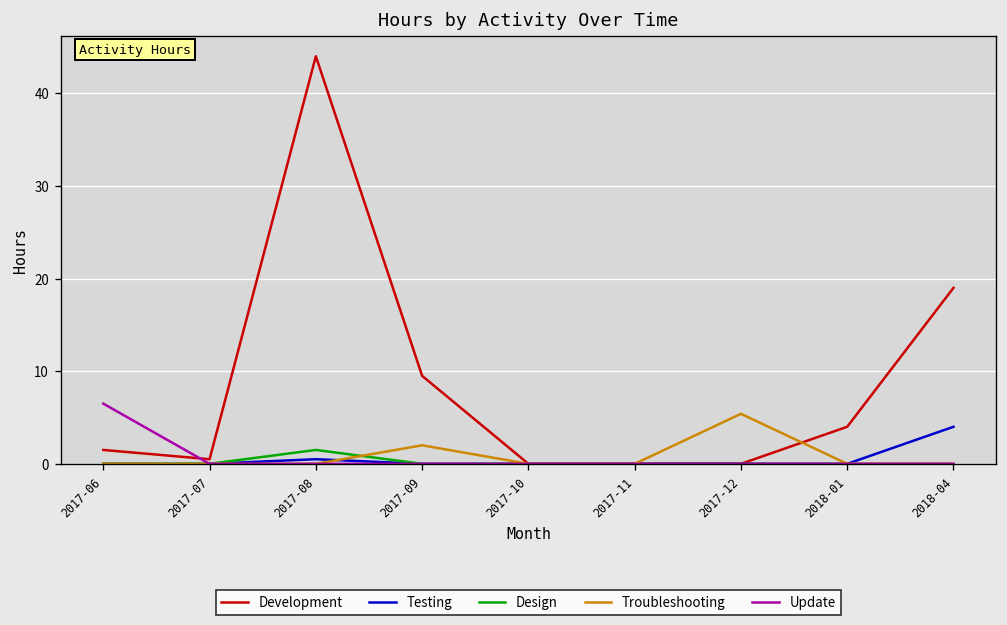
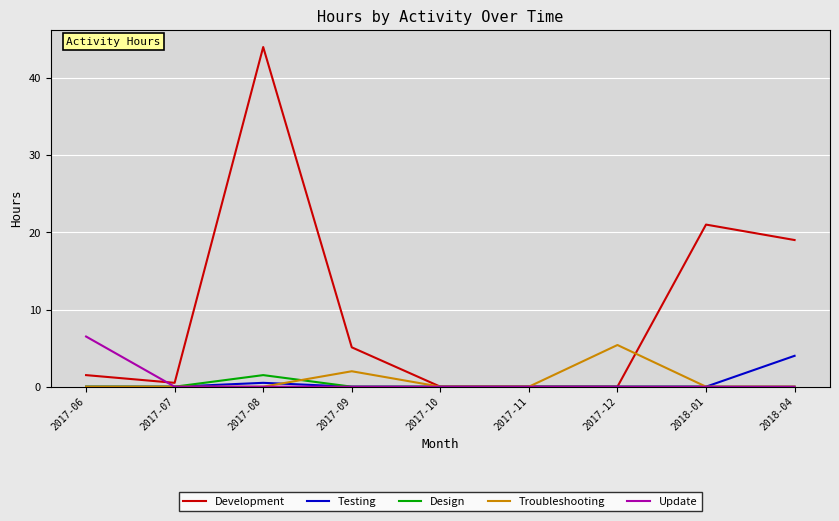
  {
    "Development": {
      "2017-06": 2,
      "2017-07": 1,
      "2017-08": 44,
-     "2017-09": 10,
-     "2018-01": 4,
+     "2017-09": 5,
+     "2018-01": 21,
      "2018-04": 19
    },
    "Testing": {
      "2017-08": 1,
      "2018-04": 4
    },
    "Design": {
      "2017-08": 2
    },
    "Troubleshooting": {
      "2017-09": 2,
      "2017-12": 5
    },
    "Update": {
      "2017-06": 7
    }
  }
